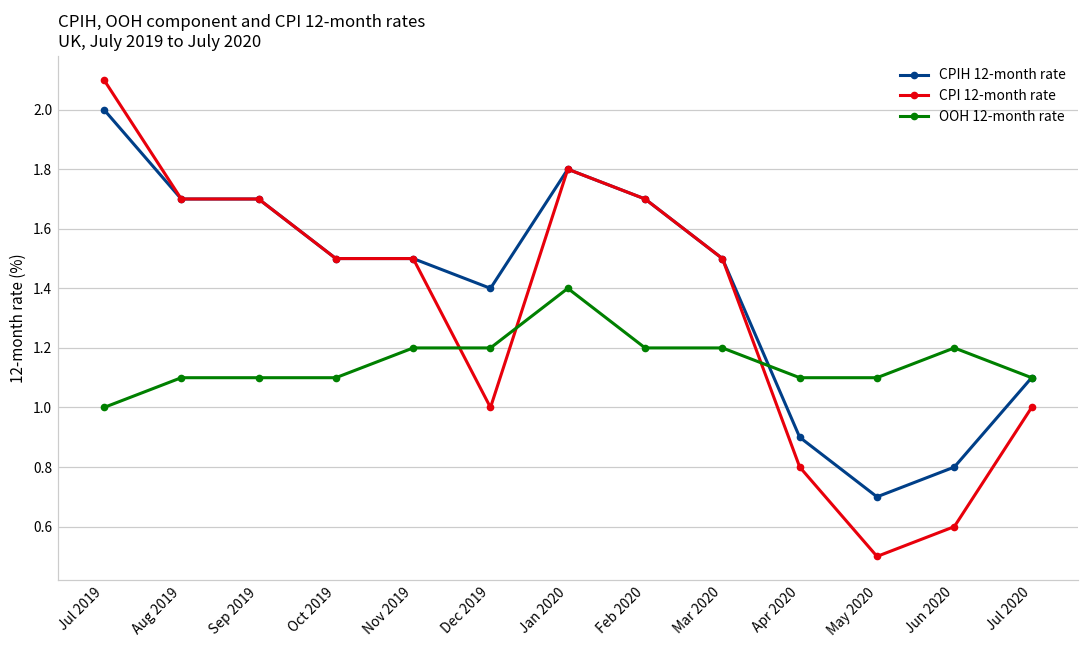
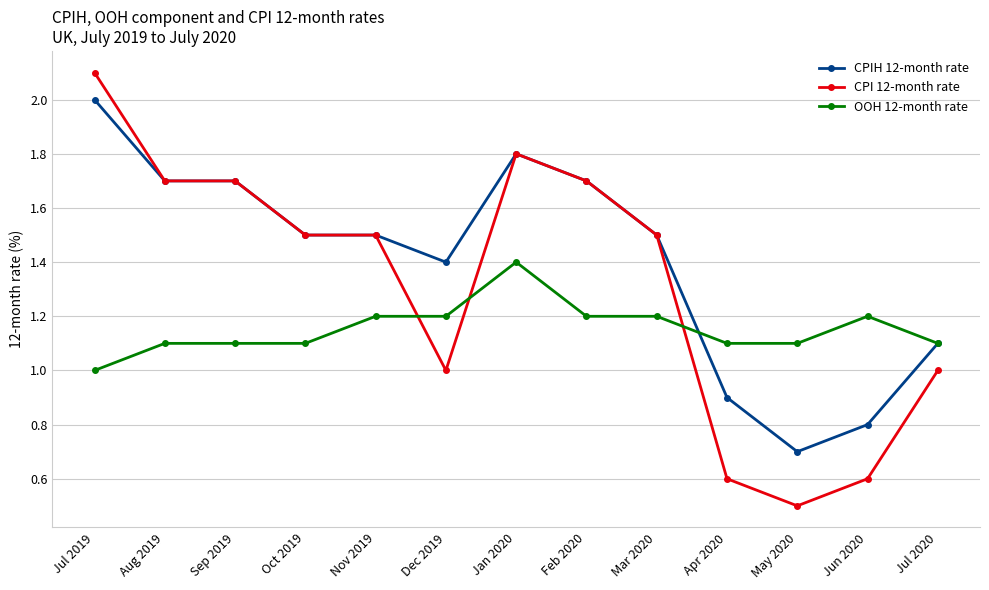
  {
    "CPIH 12-month rate": {
      "Jul 2019": 2.0,
      "Dec 2019": 1.4,
      "Apr 2020": 0.9,
      "May 2020": 0.7,
      "Jun 2020": 0.8
    },
    "CPI 12-month rate": {
      "Jul 2019": 2.1,
      "Dec 2019": 1.0,
-     "Apr 2020": 0.8,
+     "Apr 2020": 0.6,
      "May 2020": 0.5,
      "Jun 2020": 0.6,
      "Jul 2020": 1.0
    },
    "OOH 12-month rate": {
      "Jul 2019": 1.0,
      "Aug 2019": 1.1,
      "Sep 2019": 1.1,
      "Oct 2019": 1.1,
      "Nov 2019": 1.2,
      "Dec 2019": 1.2,
      "Jan 2020": 1.4,
      "Feb 2020": 1.2,
      "Mar 2020": 1.2,
      "Apr 2020": 1.1,
      "May 2020": 1.1,
      "Jun 2020": 1.2
    }
  }
